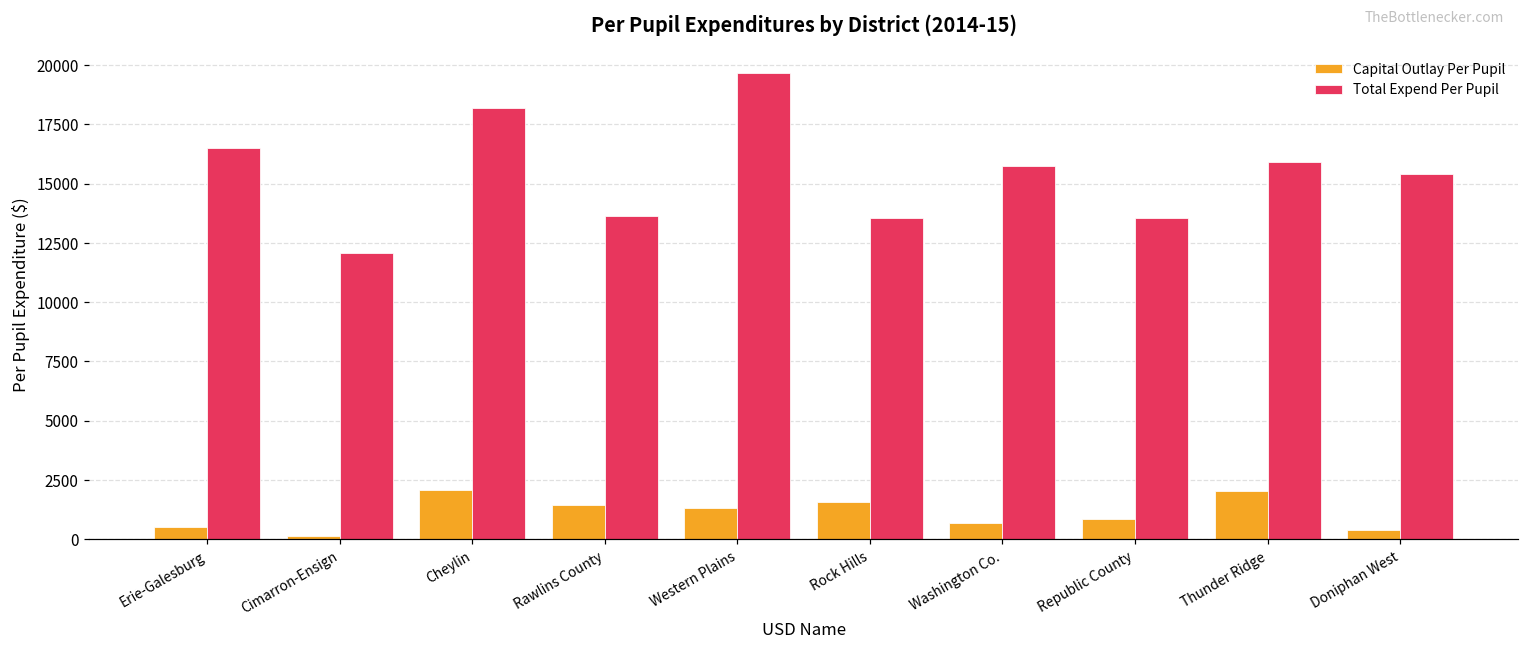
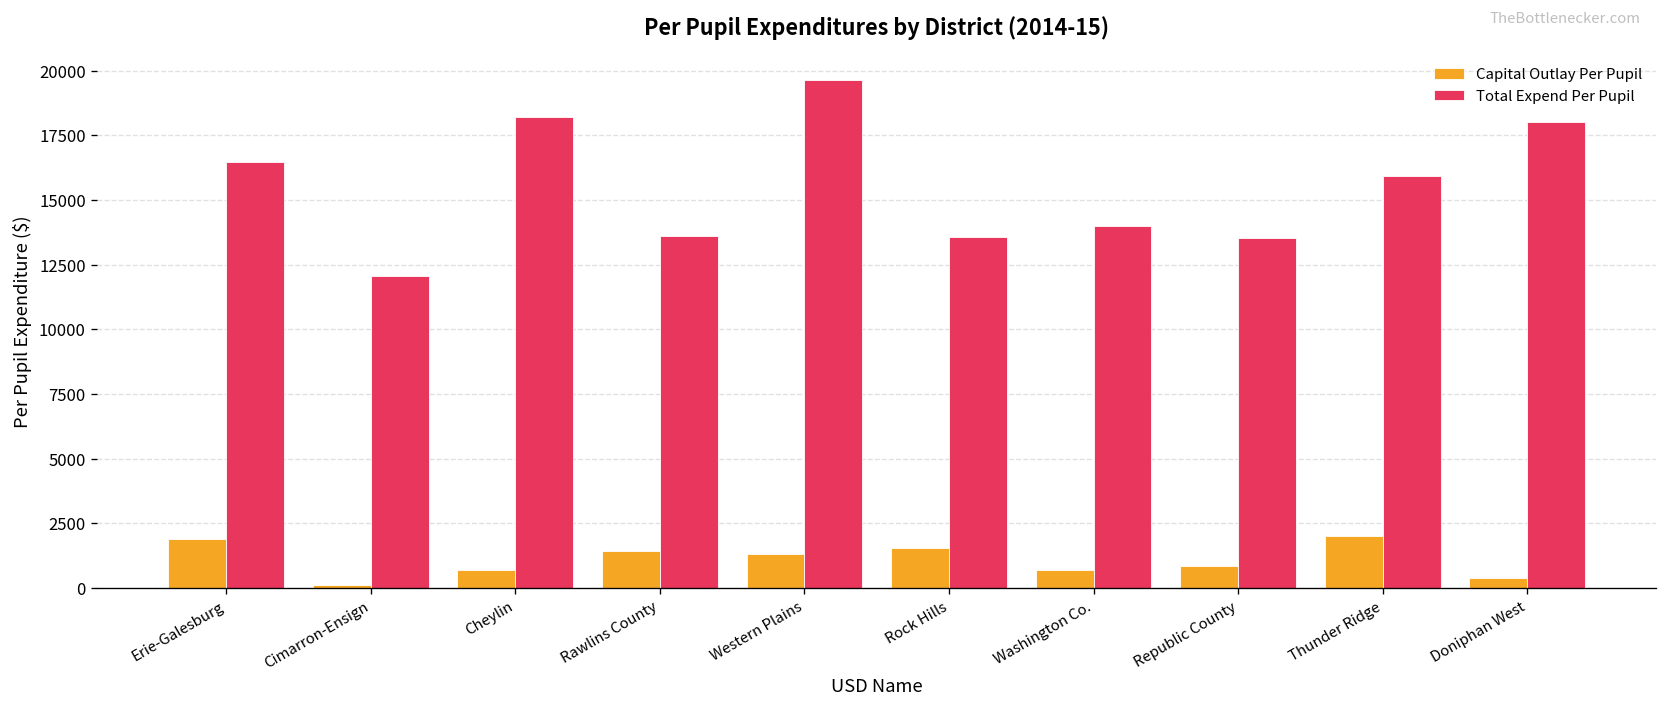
  {
    "Capital Outlay Per Pupil": {
-     "Erie-Galesburg": 500,
+     "Erie-Galesburg": 1900,
      "Cimarron-Ensign": 100,
-     "Cheylin": 2100,
+     "Cheylin": 700,
      "Rawlins County": 1400,
      "Western Plains": 1300,
      "Rock Hills": 1600,
      "Washington Co.": 700,
      "Republic County": 900,
      "Thunder Ridge": 2000,
      "Doniphan West": 400
    },
    "Total Expend Per Pupil": {
      "Erie-Galesburg": 16500,
      "Cimarron-Ensign": 12100,
      "Cheylin": 18200,
      "Rawlins County": 13600,
      "Western Plains": 19700,
      "Rock Hills": 13600,
-     "Washington Co.": 15700,
+     "Washington Co.": 14000,
      "Republic County": 13500,
      "Thunder Ridge": 15900,
-     "Doniphan West": 15400
+     "Doniphan West": 18000
    }
  }
